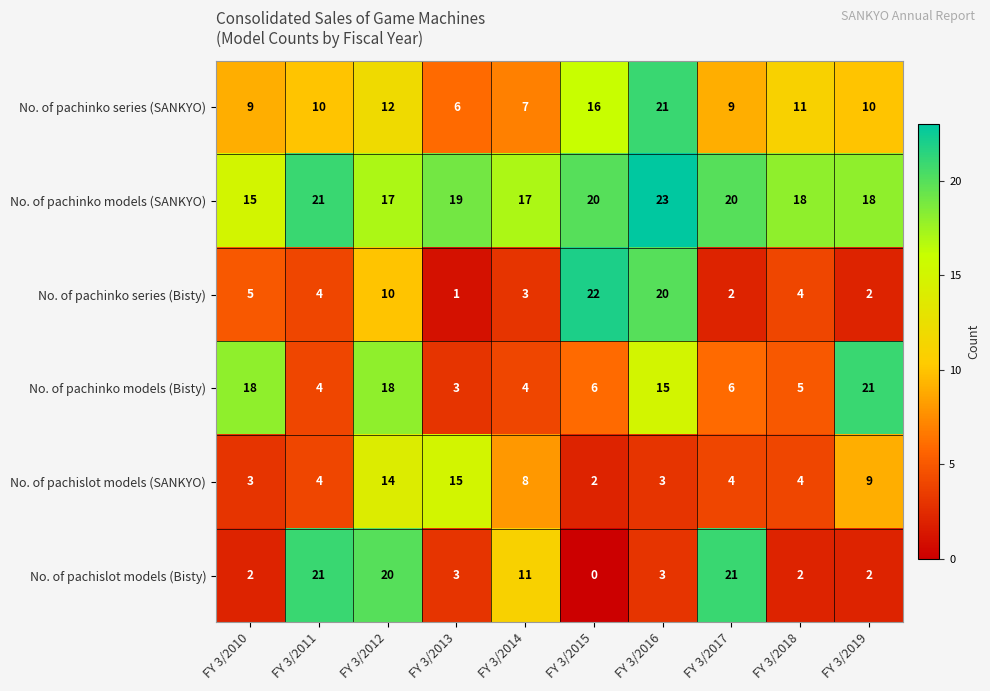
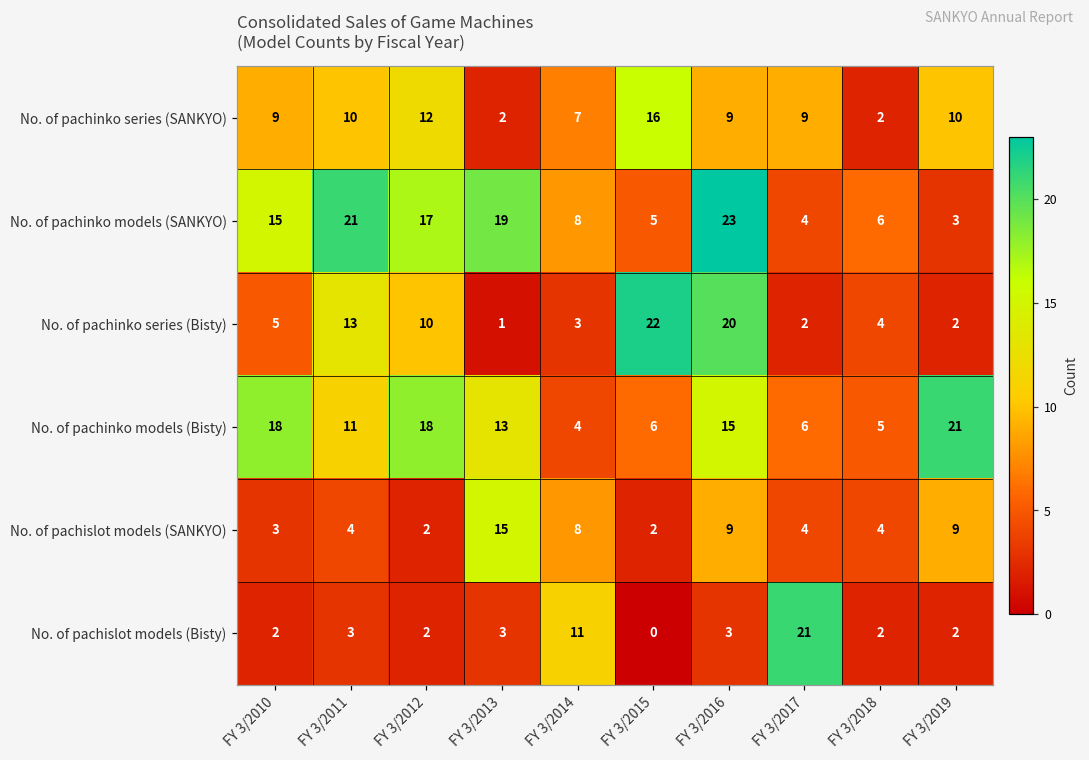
  {
    "No. of pachinko series (SANKYO)": {
      "FY 3/2010": 9,
      "FY 3/2011": 10,
      "FY 3/2012": 12,
-     "FY 3/2013": 6,
+     "FY 3/2013": 2,
      "FY 3/2014": 7,
      "FY 3/2015": 16,
-     "FY 3/2016": 21,
+     "FY 3/2016": 9,
      "FY 3/2017": 9,
-     "FY 3/2018": 11,
+     "FY 3/2018": 2,
      "FY 3/2019": 10
    },
    "No. of pachinko models (SANKYO)": {
      "FY 3/2010": 15,
      "FY 3/2011": 21,
      "FY 3/2012": 17,
      "FY 3/2013": 19,
-     "FY 3/2014": 17,
-     "FY 3/2015": 20,
+     "FY 3/2014": 8,
+     "FY 3/2015": 5,
      "FY 3/2016": 23,
-     "FY 3/2017": 20,
-     "FY 3/2018": 18,
-     "FY 3/2019": 18
+     "FY 3/2017": 4,
+     "FY 3/2018": 6,
+     "FY 3/2019": 3
    },
    "No. of pachinko series (Bisty)": {
      "FY 3/2010": 5,
-     "FY 3/2011": 4,
+     "FY 3/2011": 13,
      "FY 3/2012": 10,
      "FY 3/2013": 1,
      "FY 3/2014": 3,
      "FY 3/2015": 22,
      "FY 3/2016": 20,
      "FY 3/2017": 2,
      "FY 3/2018": 4,
      "FY 3/2019": 2
    },
    "No. of pachinko models (Bisty)": {
      "FY 3/2010": 18,
-     "FY 3/2011": 4,
+     "FY 3/2011": 11,
      "FY 3/2012": 18,
-     "FY 3/2013": 3,
+     "FY 3/2013": 13,
      "FY 3/2014": 4,
      "FY 3/2015": 6,
      "FY 3/2016": 15,
      "FY 3/2017": 6,
      "FY 3/2018": 5,
      "FY 3/2019": 21
    },
    "No. of pachislot models (SANKYO)": {
      "FY 3/2010": 3,
      "FY 3/2011": 4,
-     "FY 3/2012": 14,
+     "FY 3/2012": 2,
      "FY 3/2013": 15,
      "FY 3/2014": 8,
      "FY 3/2015": 2,
-     "FY 3/2016": 3,
+     "FY 3/2016": 9,
      "FY 3/2017": 4,
      "FY 3/2018": 4,
      "FY 3/2019": 9
    },
    "No. of pachislot models (Bisty)": {
      "FY 3/2010": 2,
-     "FY 3/2011": 21,
-     "FY 3/2012": 20,
+     "FY 3/2011": 3,
+     "FY 3/2012": 2,
      "FY 3/2013": 3,
      "FY 3/2014": 11,
      "FY 3/2015": 0,
      "FY 3/2016": 3,
      "FY 3/2017": 21,
      "FY 3/2018": 2,
      "FY 3/2019": 2
    }
  }
